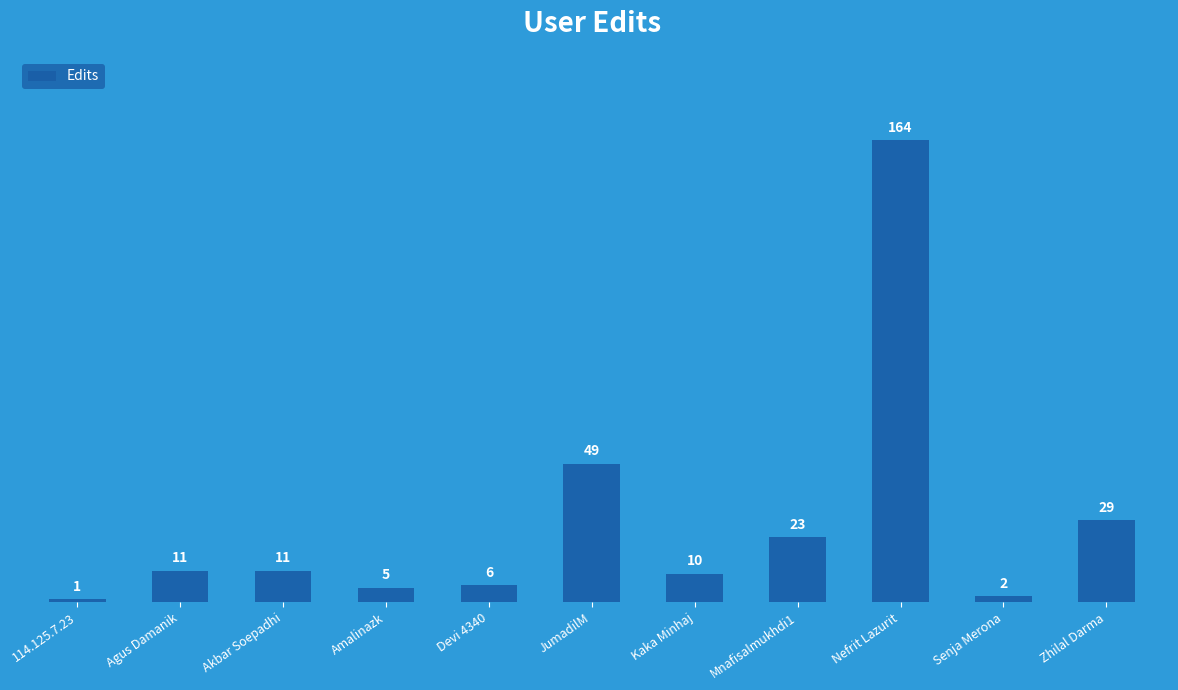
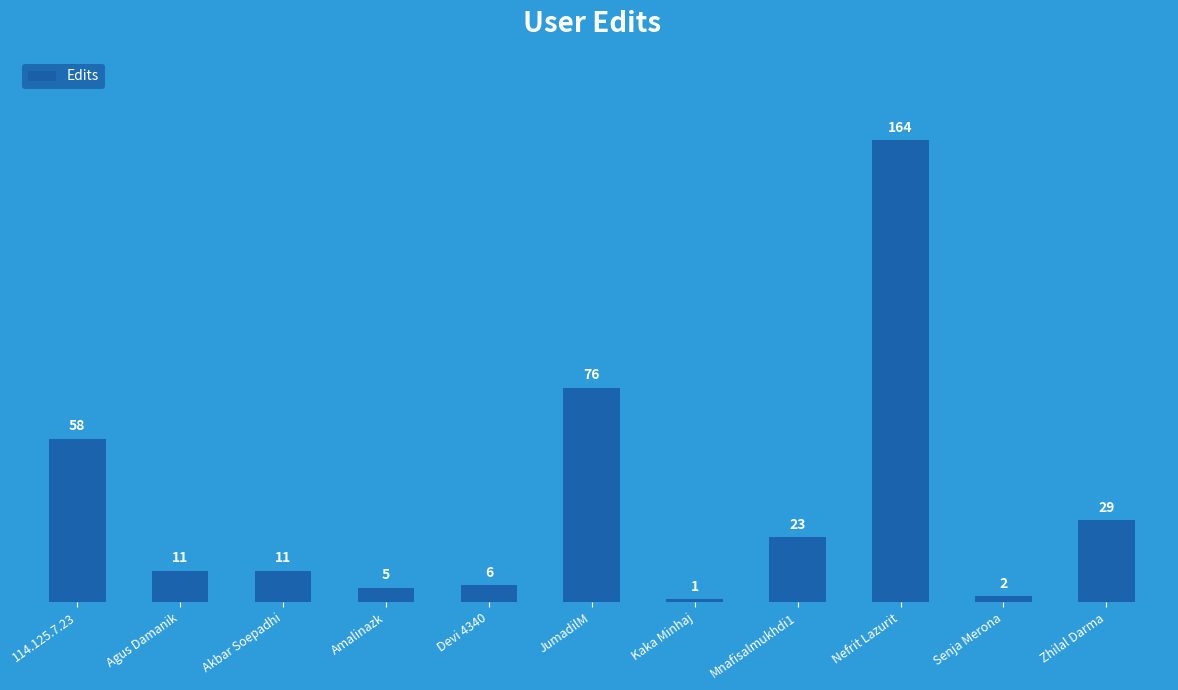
  {
-   "114.125.7.23": 1,
+   "114.125.7.23": 58,
    "Agus Damanik": 11,
    "Akbar Soepadhi": 11,
    "Amalinazk": 5,
    "Devi 4340": 6,
-   "JumadilM": 49,
-   "Kaka Minhaj": 10,
+   "JumadilM": 76,
+   "Kaka Minhaj": 1,
    "Mnafisalmukhdi1": 23,
    "Nefrit Lazurit": 164,
    "Senja Merona": 2,
    "Zhilal Darma": 29
  }
